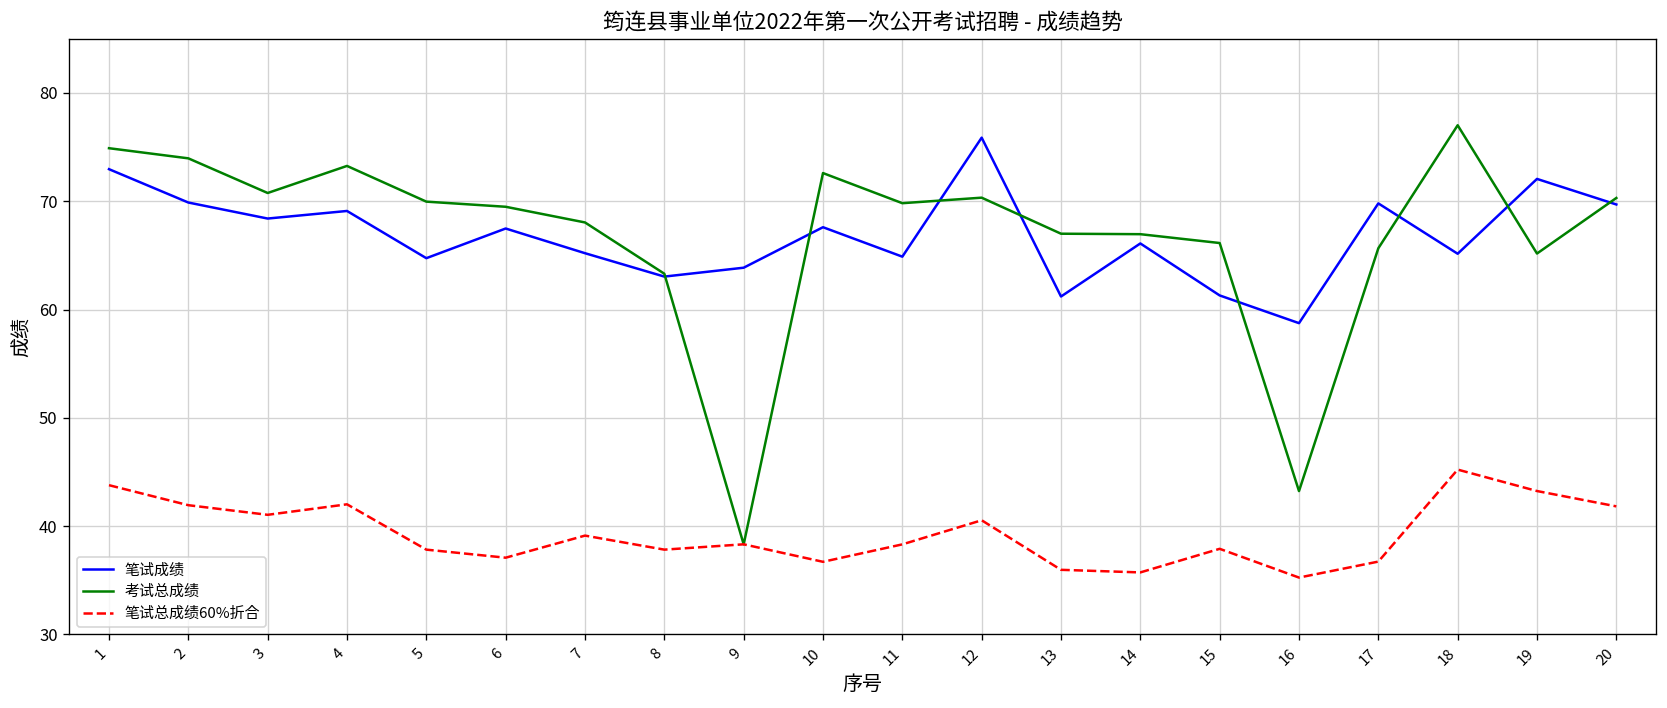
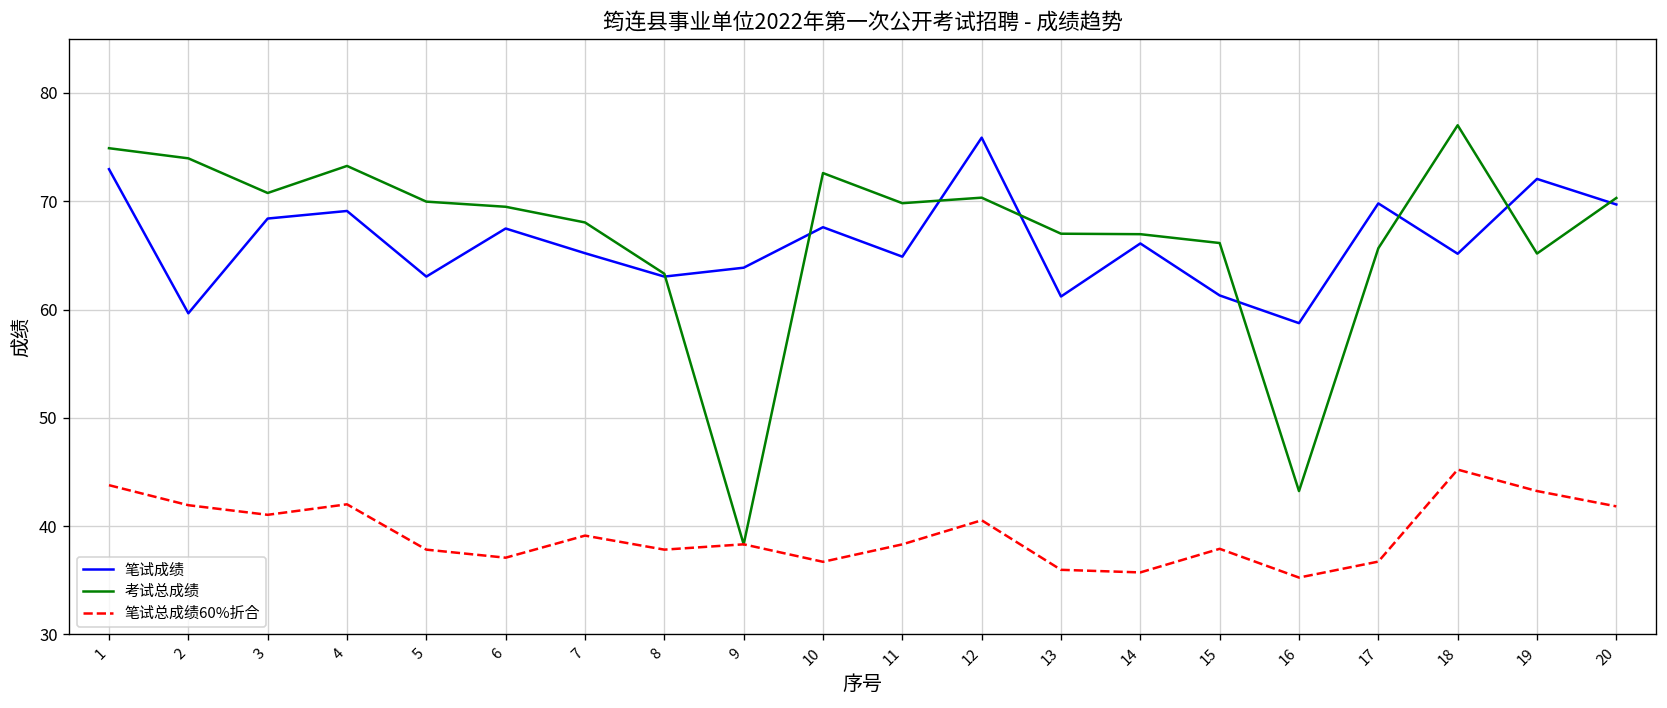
  {
    "笔试成绩": {
      "1": 73,
-     "2": 70,
+     "2": 60,
      "3": 68,
      "4": 69,
-     "5": 65,
+     "5": 63,
      "6": 67,
      "7": 65,
      "9": 64,
      "10": 68,
      "11": 65,
      "12": 76,
      "13": 61,
      "14": 66,
      "15": 61,
      "16": 59,
      "17": 70,
      "18": 65,
      "19": 72,
      "20": 70
    },
    "考试总成绩": {
      "1": 75,
      "2": 74,
      "3": 71,
      "4": 73,
      "5": 70,
      "6": 69,
      "7": 68,
      "10": 73,
      "11": 70,
      "12": 70,
      "13": 67,
      "14": 67,
      "15": 66,
      "16": 43,
      "17": 66,
      "18": 77,
      "19": 65,
      "20": 70
    },
    "笔试总成绩60%折合": {
      "1": 44,
      "2": 42,
      "3": 41,
      "4": 42,
      "5": 38,
      "6": 37,
      "7": 39,
      "8": 38,
      "10": 37,
      "11": 38,
      "12": 41,
      "13": 36,
      "14": 36,
      "15": 38,
      "16": 35,
      "17": 37,
      "18": 45,
      "19": 43,
      "20": 42
    }
  }
